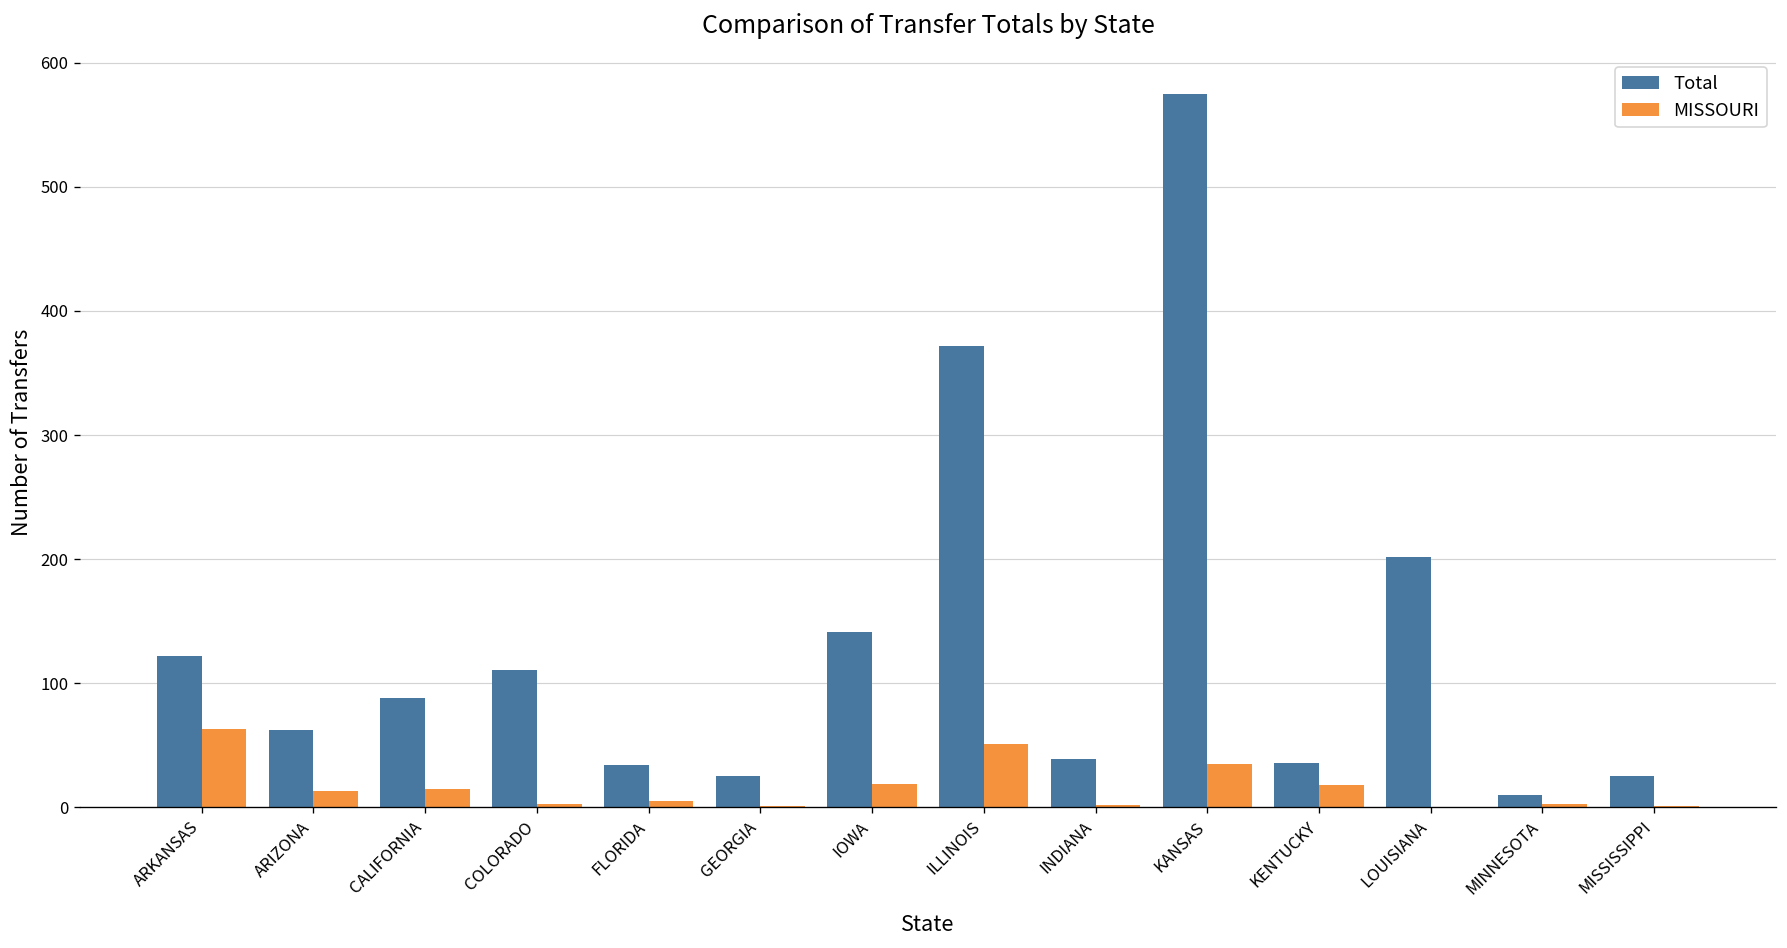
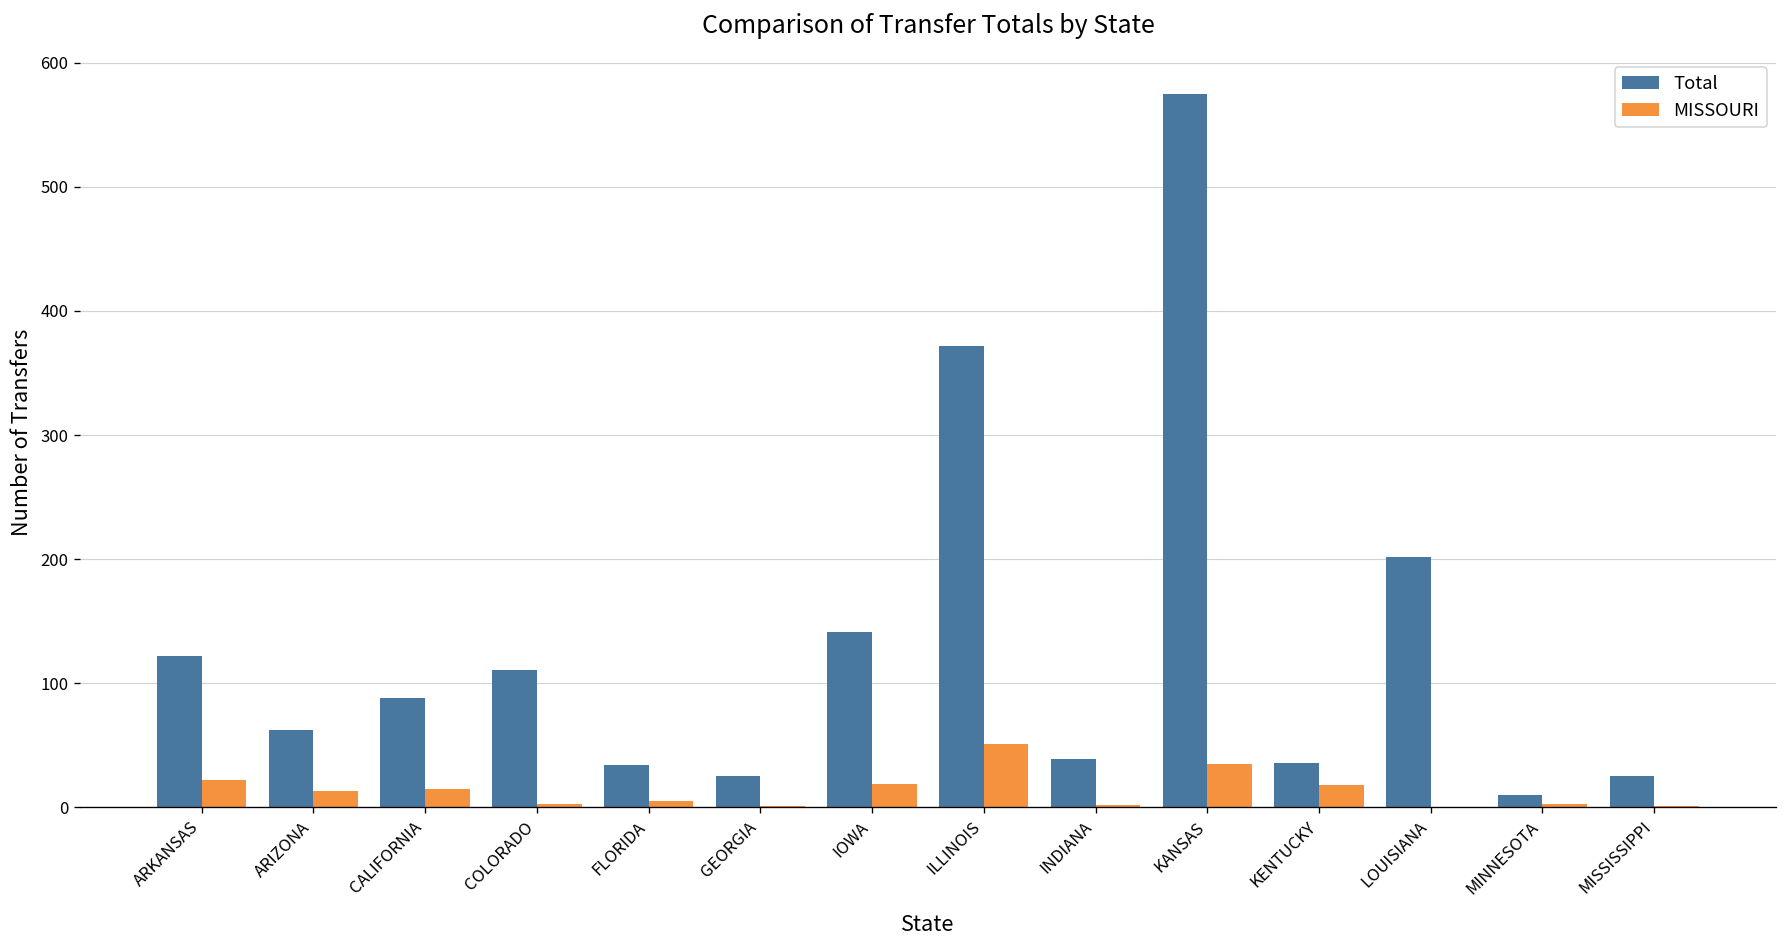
  {
    "Total": {
      "ARKANSAS": 122,
      "ARIZONA": 62,
      "CALIFORNIA": 88,
      "COLORADO": 111,
      "FLORIDA": 34,
      "GEORGIA": 25,
      "IOWA": 141,
      "ILLINOIS": 372,
      "INDIANA": 39,
      "KANSAS": 575,
      "KENTUCKY": 36,
      "LOUISIANA": 202,
      "MINNESOTA": 10,
      "MISSISSIPPI": 25
    },
    "MISSOURI": {
-     "ARKANSAS": 63,
+     "ARKANSAS": 22,
      "ARIZONA": 13,
      "CALIFORNIA": 15,
      "COLORADO": 3,
      "FLORIDA": 5,
      "IOWA": 19,
      "ILLINOIS": 51,
      "KANSAS": 35,
      "KENTUCKY": 18,
      "LOUISIANA": 0,
      "MINNESOTA": 3
    }
  }
